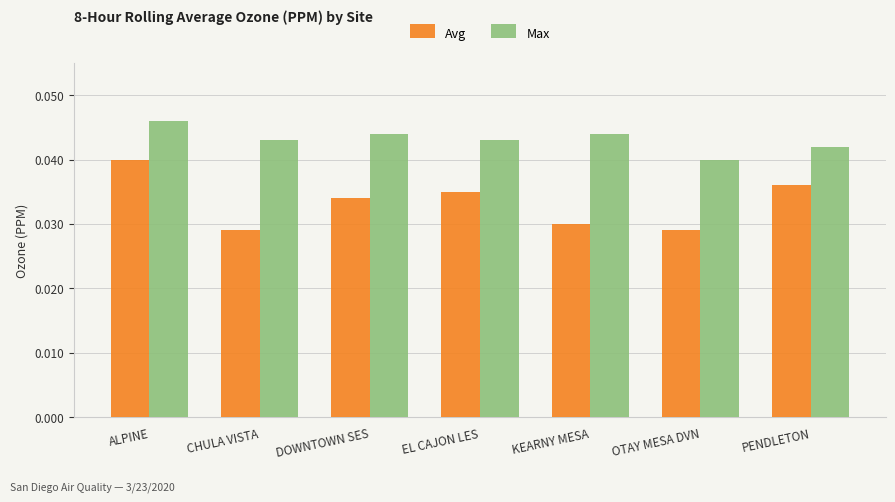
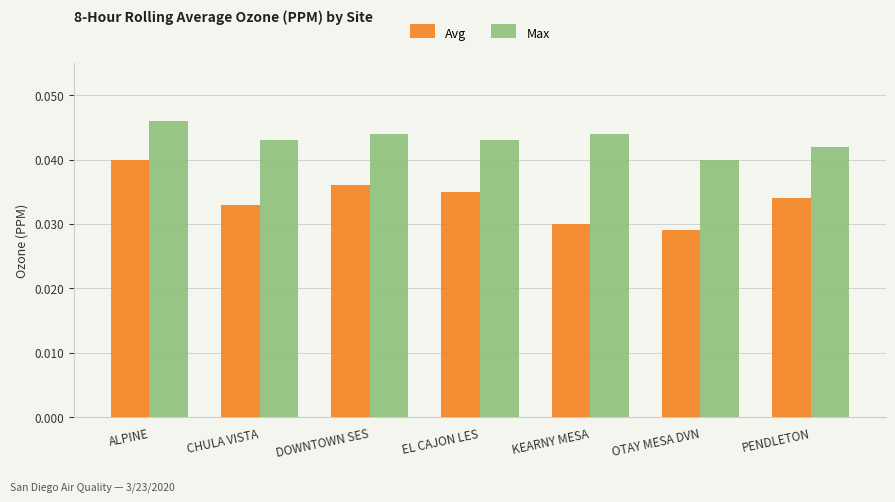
  {
    "Avg": {
      "ALPINE": 0.040,
-     "CHULA VISTA": 0.029,
-     "DOWNTOWN SES": 0.034,
+     "CHULA VISTA": 0.033,
+     "DOWNTOWN SES": 0.036,
      "EL CAJON LES": 0.035,
      "KEARNY MESA": 0.030,
      "OTAY MESA DVN": 0.029,
-     "PENDLETON": 0.036
+     "PENDLETON": 0.034
    },
    "Max": {
      "ALPINE": 0.046,
      "CHULA VISTA": 0.043,
      "DOWNTOWN SES": 0.044,
      "EL CAJON LES": 0.043,
      "KEARNY MESA": 0.044,
      "OTAY MESA DVN": 0.040,
      "PENDLETON": 0.042
    }
  }
